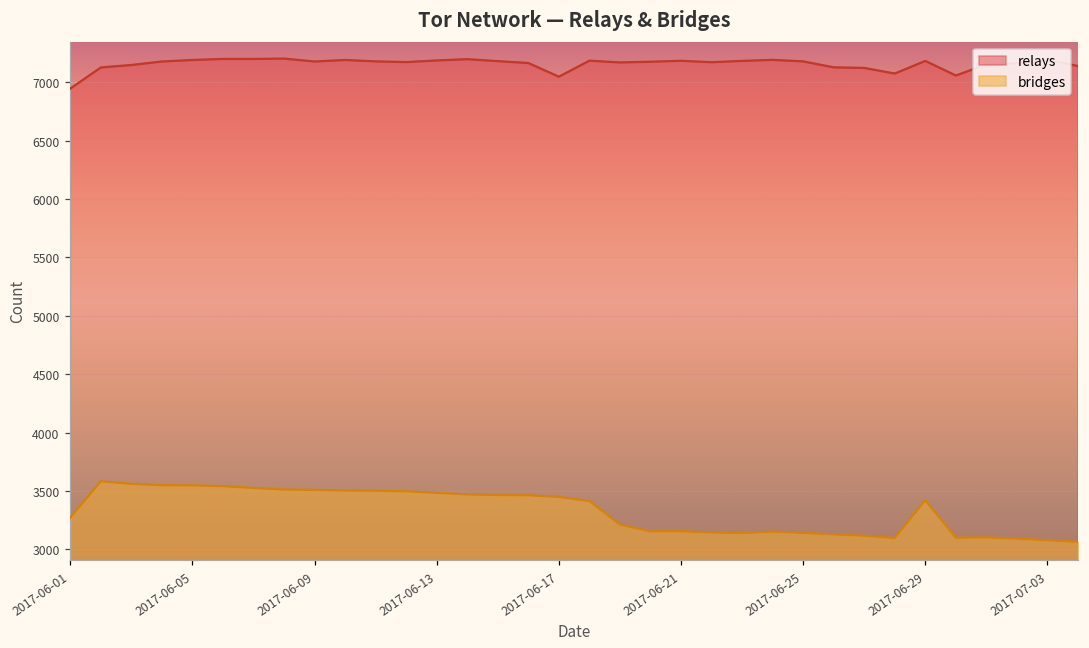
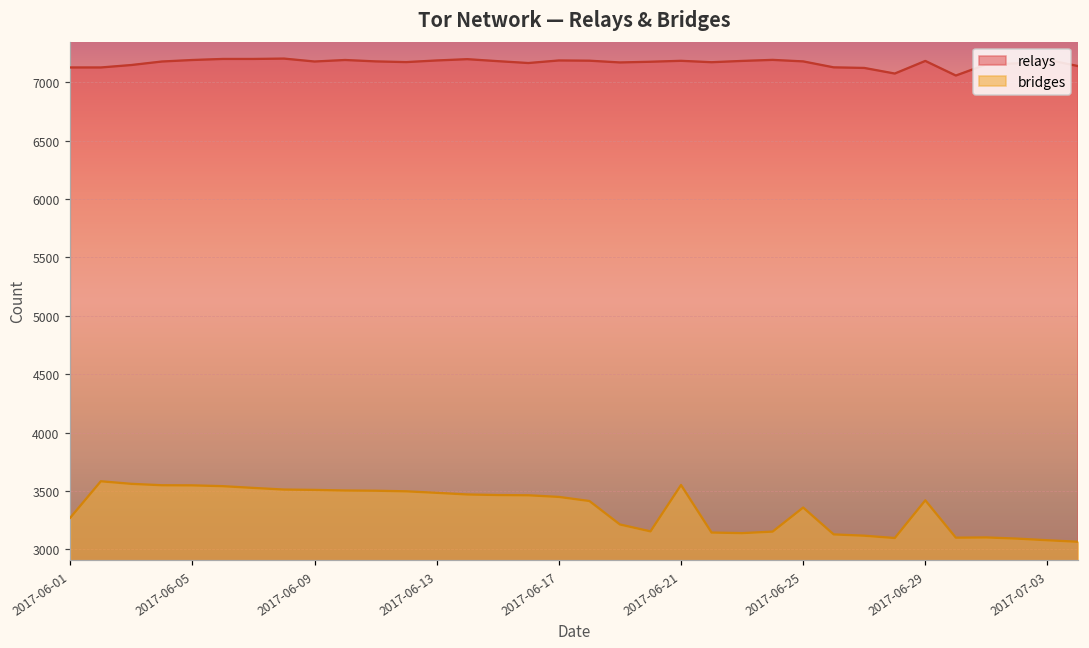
  {
    "relays": {
-     "2017-06-01": 6950,
+     "2017-06-01": 7130,
      "2017-06-05": 7190,
      "2017-06-09": 7180,
      "2017-06-13": 7190,
-     "2017-06-17": 7050,
+     "2017-06-17": 7190,
      "2017-06-21": 7180,
      "2017-06-25": 7180,
      "2017-06-29": 7180
    },
    "bridges": {
      "2017-06-01": 3270,
      "2017-06-05": 3550,
      "2017-06-09": 3510,
      "2017-06-13": 3480,
      "2017-06-17": 3450,
-     "2017-06-21": 3160,
-     "2017-06-25": 3140,
+     "2017-06-21": 3550,
+     "2017-06-25": 3360,
      "2017-06-29": 3420,
      "2017-07-03": 3080
    }
  }
